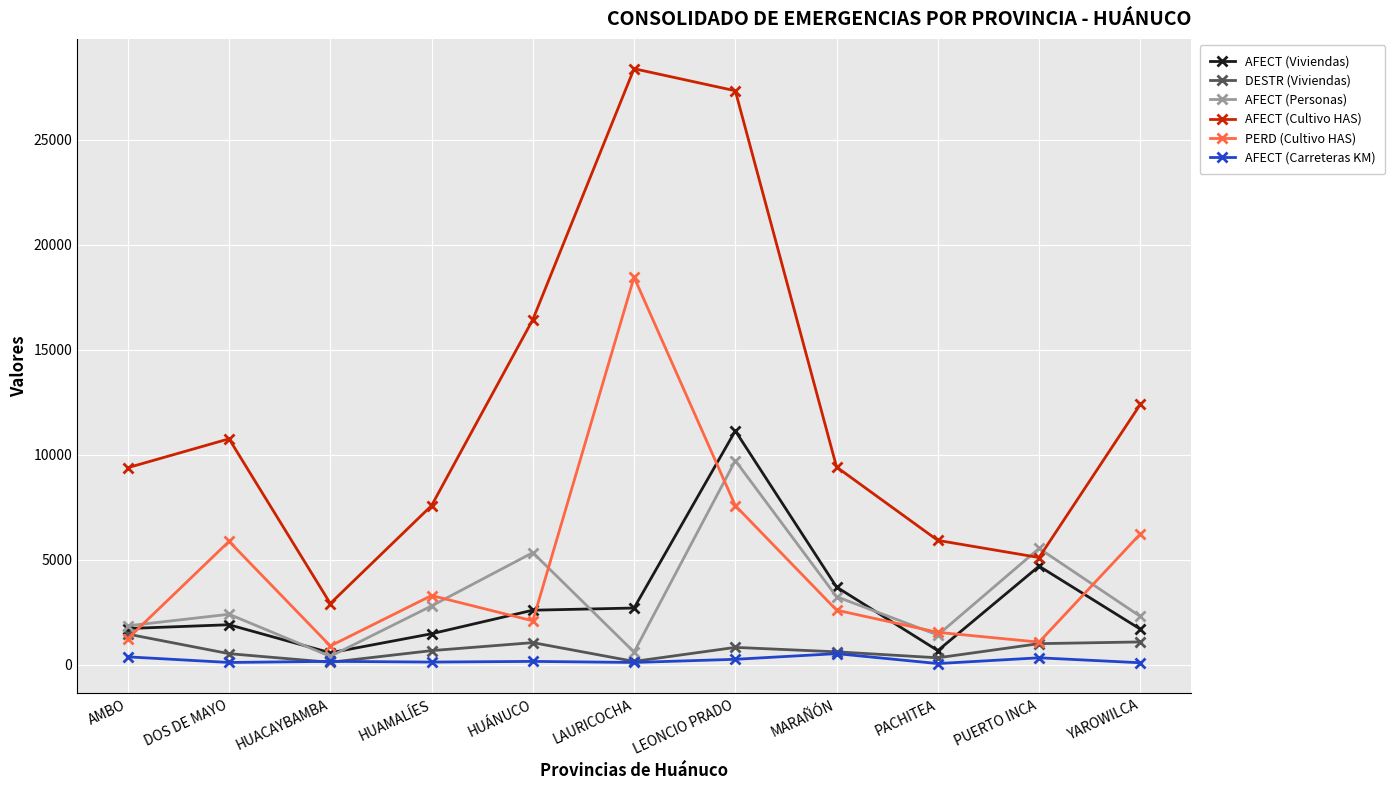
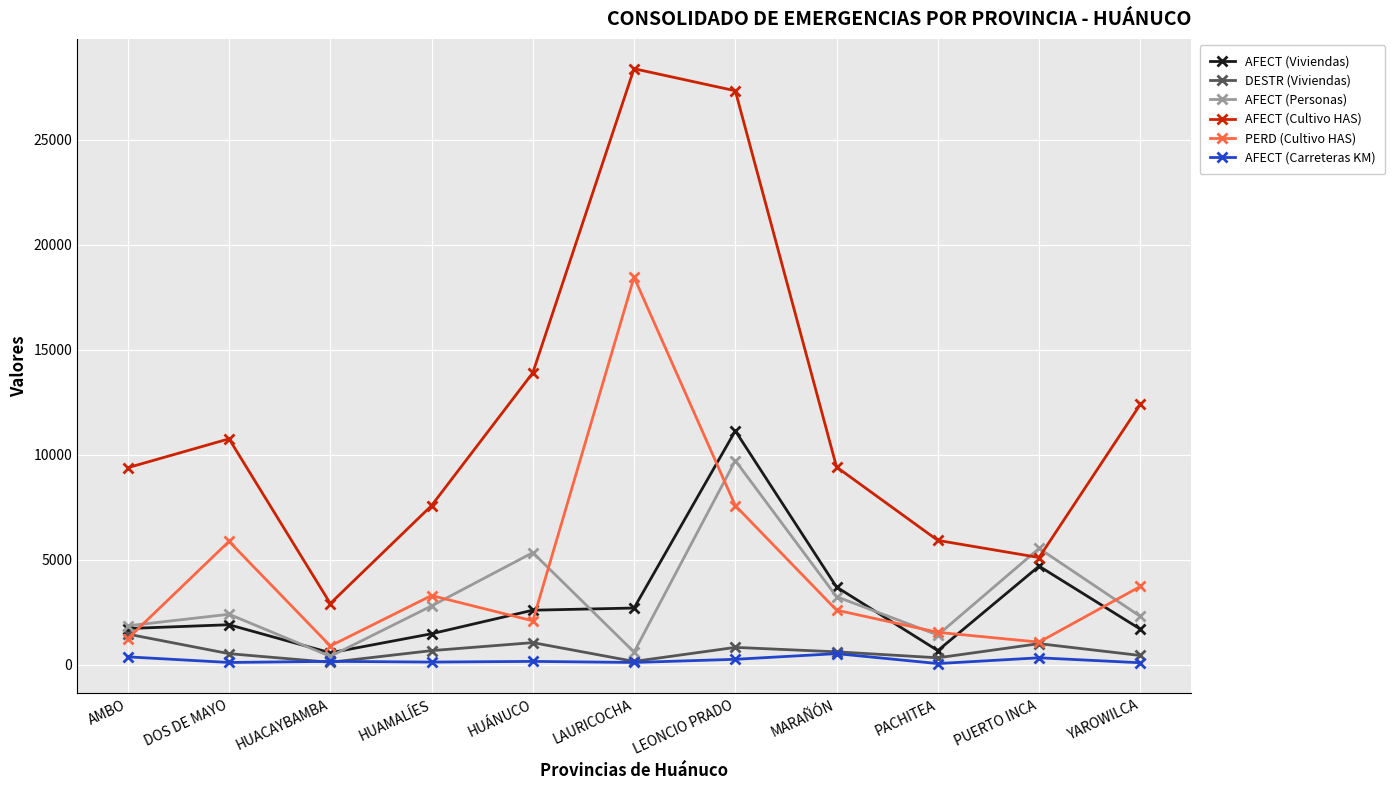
  {
    "AFECT (Viviendas)": {
      "AMBO": 1700,
      "DOS DE MAYO": 1900,
      "HUACAYBAMBA": 600,
      "HUAMALÍES": 1500,
      "HUÁNUCO": 2600,
      "LAURICOCHA": 2700,
      "LEONCIO PRADO": 11100,
      "MARAÑÓN": 3700,
      "PACHITEA": 700,
      "PUERTO INCA": 4700,
      "YAROWILCA": 1700
    },
    "DESTR (Viviendas)": {
      "AMBO": 1500,
      "DOS DE MAYO": 500,
      "HUAMALÍES": 700,
      "HUÁNUCO": 1000,
      "LEONCIO PRADO": 800,
      "PACHITEA": 300,
-     "YAROWILCA": 1100
+     "YAROWILCA": 400
    },
    "AFECT (Personas)": {
      "AMBO": 1800,
      "DOS DE MAYO": 2400,
      "HUACAYBAMBA": 400,
      "HUAMALÍES": 2800,
      "HUÁNUCO": 5300,
      "LAURICOCHA": 600,
      "LEONCIO PRADO": 9700,
      "MARAÑÓN": 3200,
      "PACHITEA": 1400,
      "PUERTO INCA": 5500,
      "YAROWILCA": 2300
    },
    "AFECT (Cultivo HAS)": {
      "AMBO": 9400,
      "DOS DE MAYO": 10800,
      "HUACAYBAMBA": 2900,
      "HUAMALÍES": 7600,
-     "HUÁNUCO": 16400,
+     "HUÁNUCO": 13900,
      "LAURICOCHA": 28400,
      "LEONCIO PRADO": 27300,
      "MARAÑÓN": 9400,
      "PACHITEA": 5900,
      "PUERTO INCA": 5100,
      "YAROWILCA": 12400
    },
    "PERD (Cultivo HAS)": {
      "AMBO": 1200,
      "DOS DE MAYO": 5900,
      "HUACAYBAMBA": 900,
      "HUAMALÍES": 3300,
      "HUÁNUCO": 2100,
      "LAURICOCHA": 18500,
      "LEONCIO PRADO": 7600,
      "MARAÑÓN": 2600,
      "PACHITEA": 1500,
-     "YAROWILCA": 6200
+     "YAROWILCA": 3700
    },
    "AFECT (Carreteras KM)": {
      "AMBO": 400,
      "DOS DE MAYO": 100,
      "HUAMALÍES": 100,
      "HUÁNUCO": 100,
      "LEONCIO PRADO": 200,
      "PACHITEA": 0,
      "PUERTO INCA": 300,
      "YAROWILCA": 100
    }
  }
